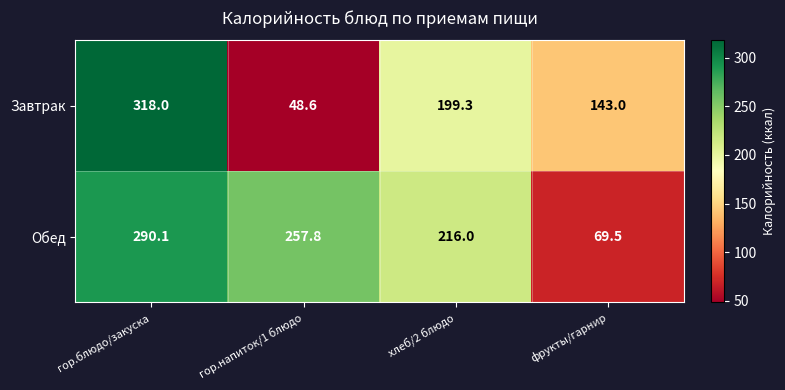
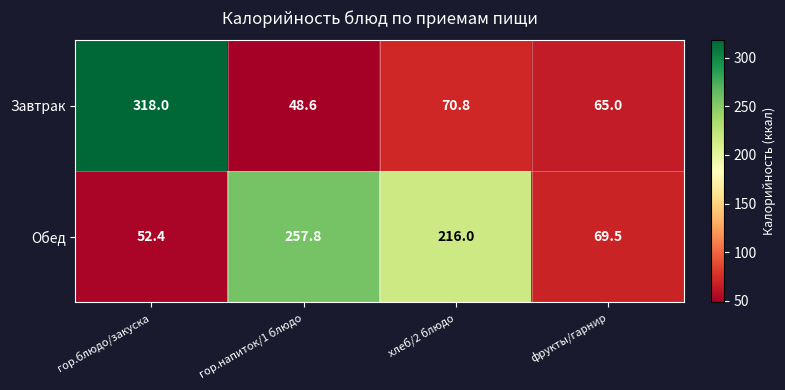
  {
    "Завтрак": {
      "гор.блюдо/закуска": 318.0,
      "гор.напиток/1 блюдо": 48.6,
-     "хлеб/2 блюдо": 199.3,
-     "фрукты/гарнир": 143.0
+     "хлеб/2 блюдо": 70.8,
+     "фрукты/гарнир": 65.0
    },
    "Обед": {
-     "гор.блюдо/закуска": 290.1,
+     "гор.блюдо/закуска": 52.4,
      "гор.напиток/1 блюдо": 257.8,
      "хлеб/2 блюдо": 216.0,
      "фрукты/гарнир": 69.5
    }
  }
